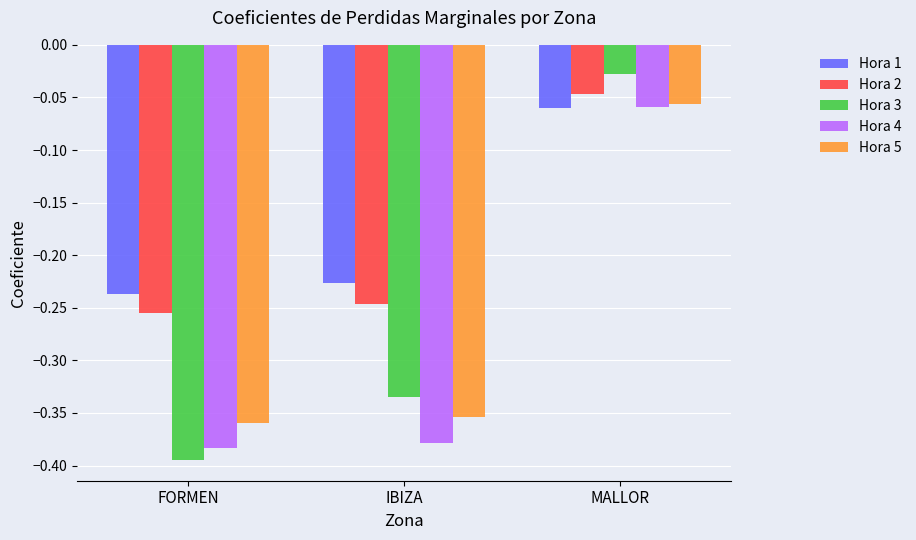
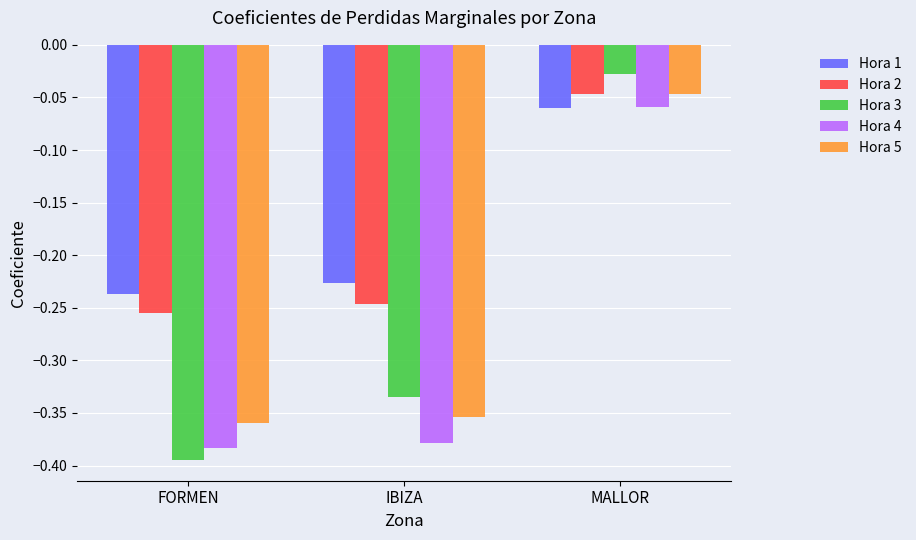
  {
    "Hora 1": {
      "FORMEN": -0.237,
      "IBIZA": -0.227,
      "MALLOR": -0.060
    },
    "Hora 2": {
      "FORMEN": -0.255,
      "IBIZA": -0.247,
      "MALLOR": -0.047
    },
    "Hora 3": {
      "FORMEN": -0.395,
      "IBIZA": -0.335,
      "MALLOR": -0.028
    },
    "Hora 4": {
      "FORMEN": -0.383,
      "IBIZA": -0.378,
      "MALLOR": -0.059
    },
    "Hora 5": {
      "FORMEN": -0.359,
      "IBIZA": -0.354,
-     "MALLOR": -0.056
+     "MALLOR": -0.047
    }
  }
